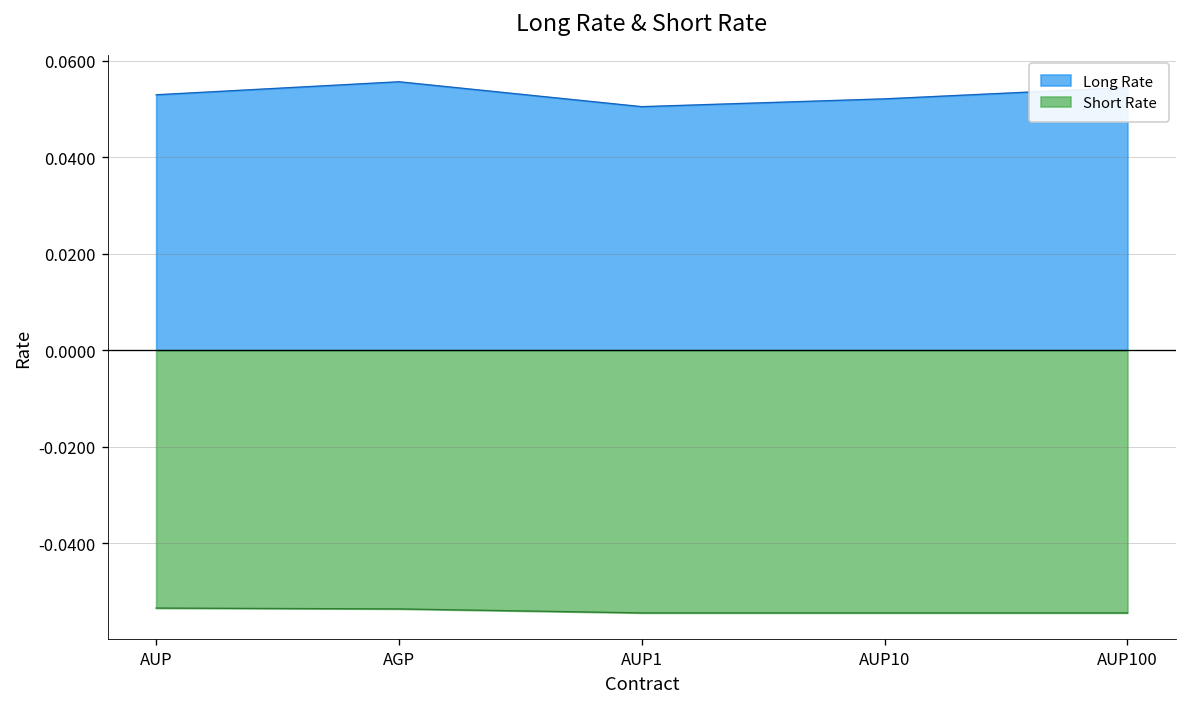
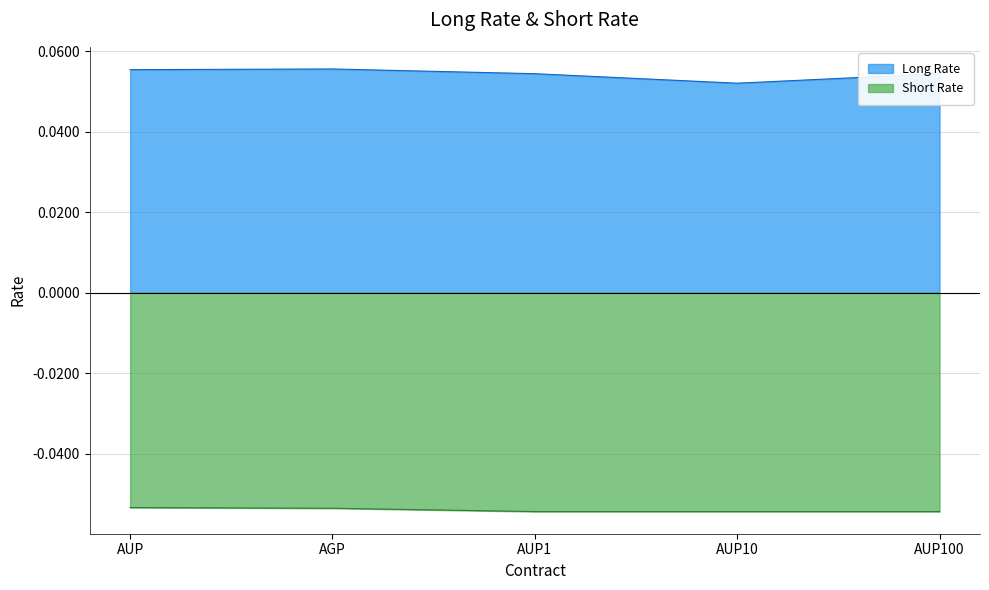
  {
    "Long Rate": {
-     "AUP": 0.053,
+     "AUP": 0.055,
      "AGP": 0.056,
-     "AUP1": 0.050,
+     "AUP1": 0.054,
      "AUP10": 0.052
    }
  }
